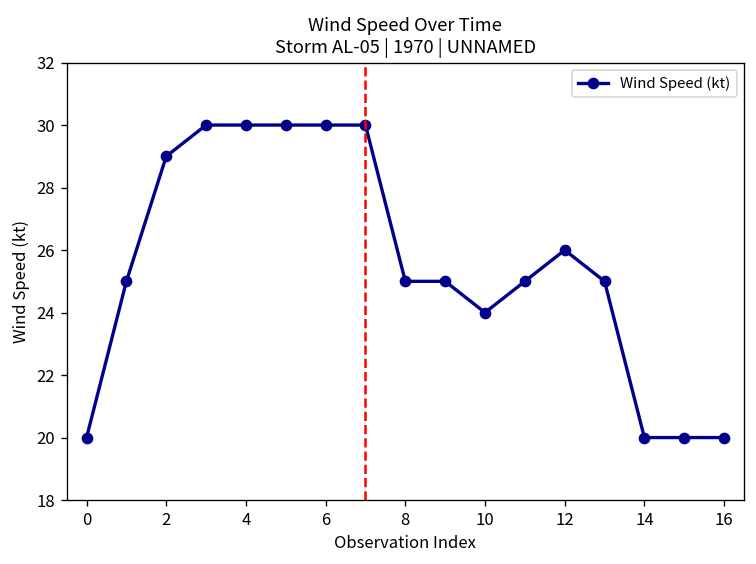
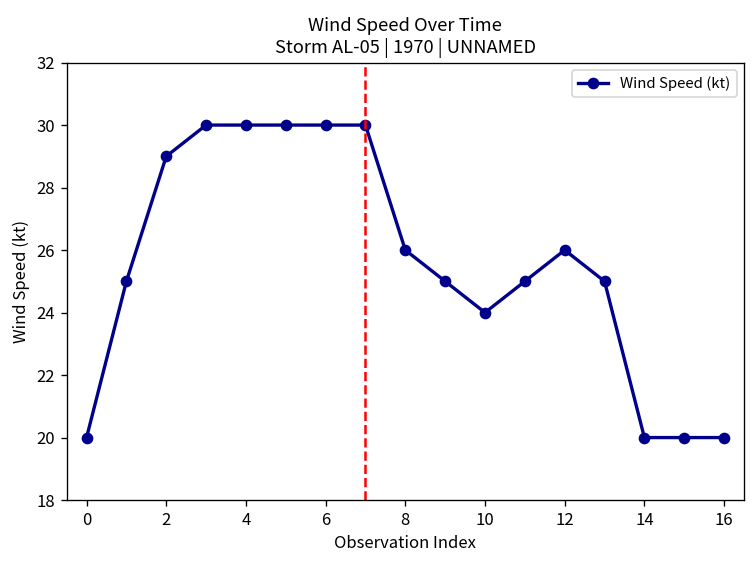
  {
    "0": 20,
    "2": 29,
    "4": 30,
    "6": 30,
-   "8": 25,
+   "8": 26,
    "10": 24,
    "12": 26,
    "14": 20,
    "16": 20
  }
